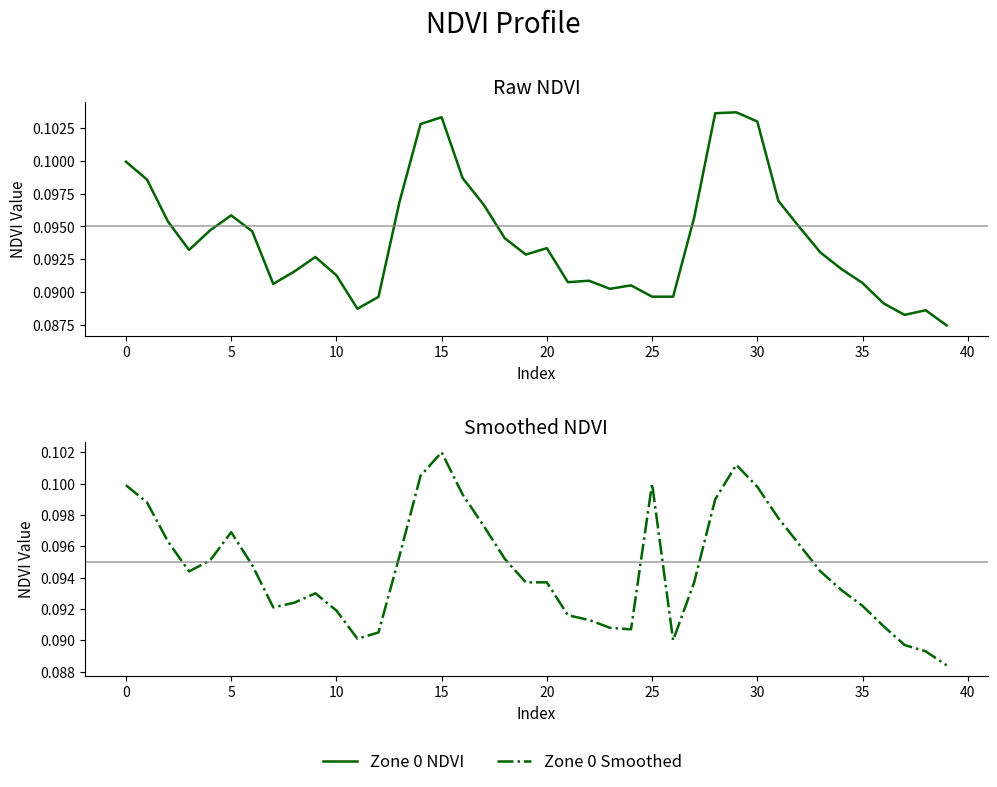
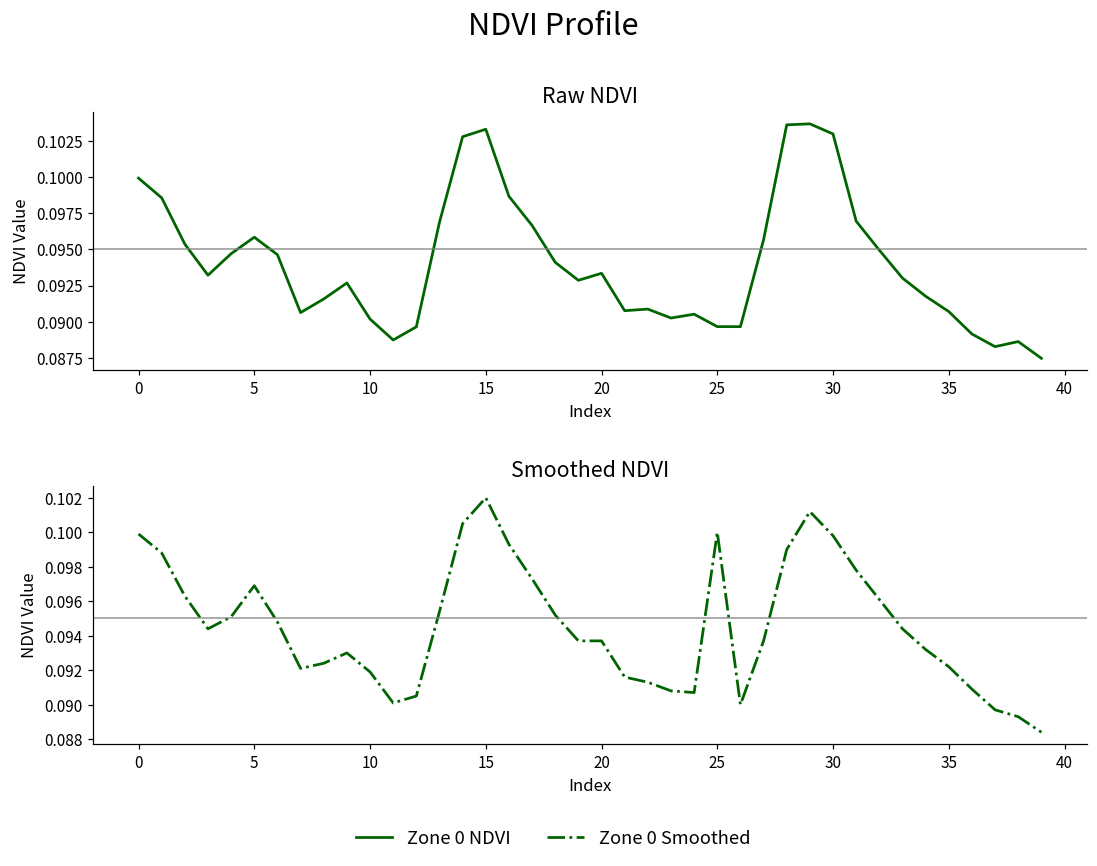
  {
    "Raw NDVI": {
      "0": 0.0999,
      "5": 0.0958,
-     "10": 0.0913,
+     "10": 0.0902,
      "15": 0.1033,
      "20": 0.0933,
      "25": 0.0897,
      "30": 0.1030,
      "35": 0.0907
    },
    "Smoothed NDVI": {
      "0": 0.0999,
      "5": 0.0969,
      "10": 0.0919,
      "15": 0.1020,
      "20": 0.0937,
      "25": 0.1000,
      "30": 0.0998,
      "35": 0.0922
    }
  }
